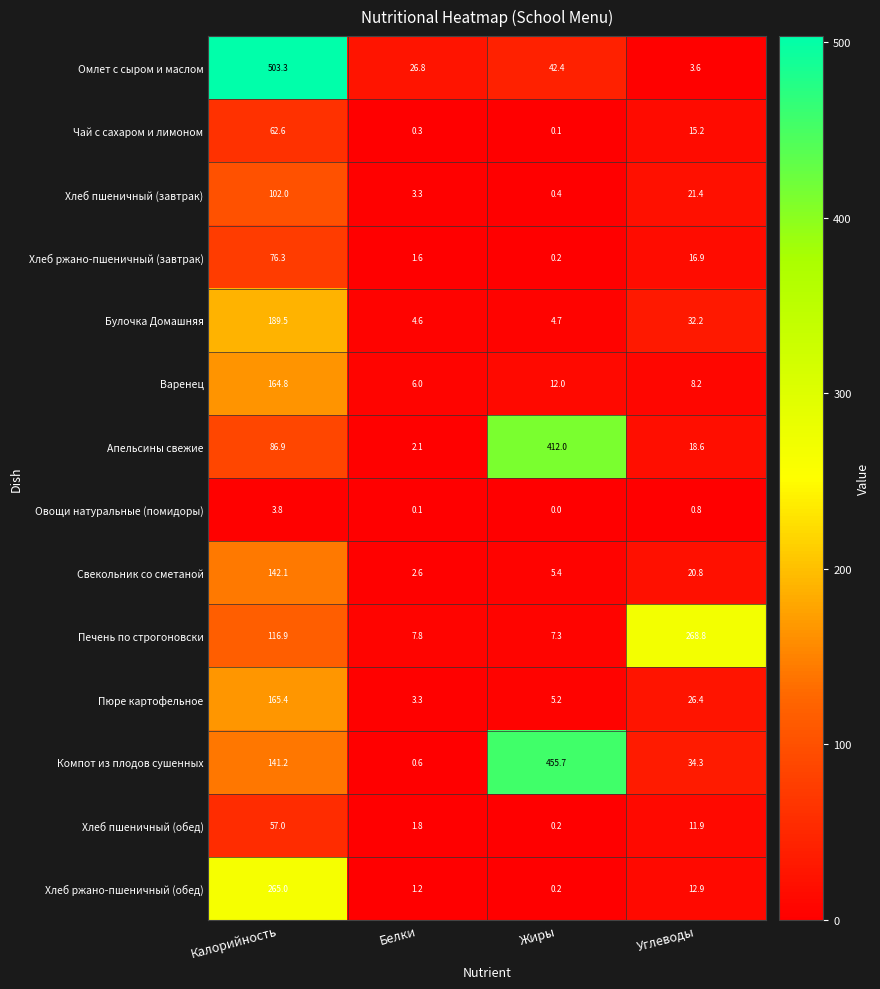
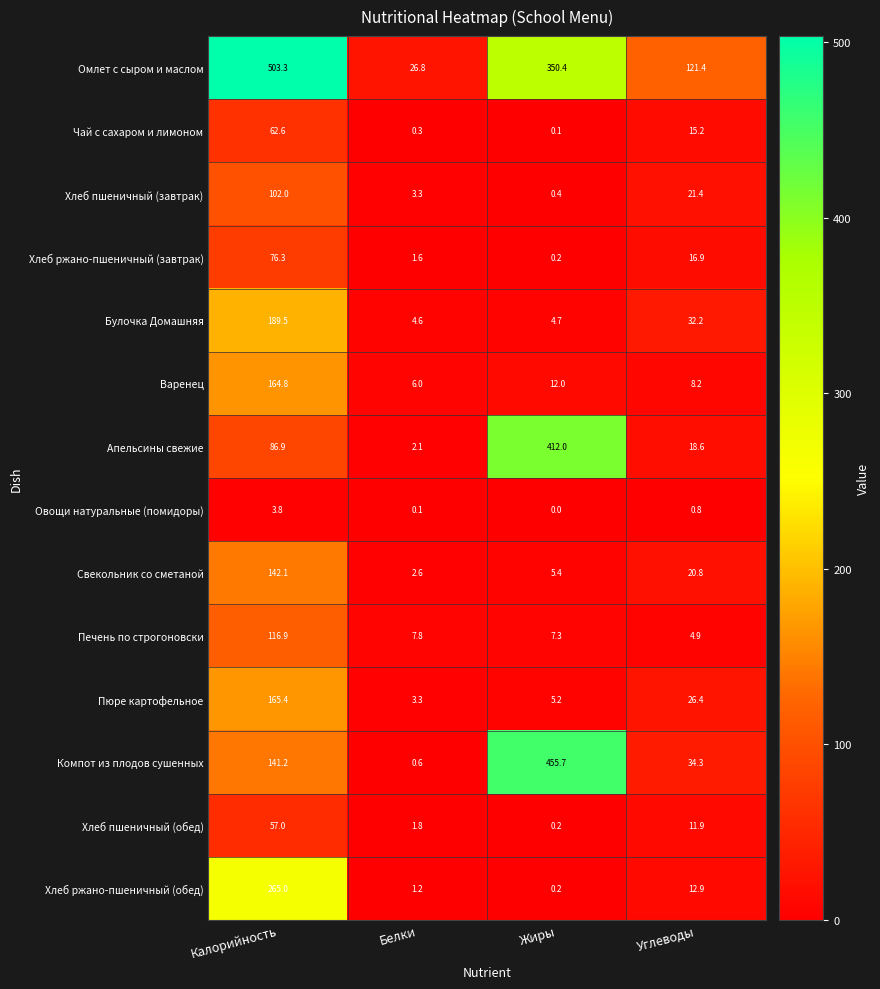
  {
    "Омлет с сыром и маслом": {
      "Калорийность": 503.3,
      "Белки": 26.8,
-     "Жиры": 42.4,
-     "Углеводы": 3.6
+     "Жиры": 350.4,
+     "Углеводы": 121.4
    },
    "Чай с сахаром и лимоном": {
      "Калорийность": 62.6,
      "Белки": 0.3,
      "Жиры": 0.1,
      "Углеводы": 15.2
    },
    "Хлеб пшеничный (завтрак)": {
      "Калорийность": 102.0,
      "Белки": 3.3,
      "Жиры": 0.4,
      "Углеводы": 21.4
    },
    "Хлеб ржано-пшеничный (завтрак)": {
      "Калорийность": 76.3,
      "Белки": 1.6,
      "Жиры": 0.2,
      "Углеводы": 16.9
    },
    "Булочка Домашняя": {
      "Калорийность": 189.5,
      "Белки": 4.6,
      "Жиры": 4.7,
      "Углеводы": 32.2
    },
    "Варенец": {
      "Калорийность": 164.8,
      "Белки": 6.0,
      "Жиры": 12.0,
      "Углеводы": 8.2
    },
    "Апельсины свежие": {
      "Калорийность": 86.9,
      "Белки": 2.1,
      "Жиры": 412.0,
      "Углеводы": 18.6
    },
    "Овощи натуральные (помидоры)": {
      "Калорийность": 3.8,
      "Белки": 0.1,
      "Жиры": 0.0,
      "Углеводы": 0.8
    },
    "Свекольник со сметаной": {
      "Калорийность": 142.1,
      "Белки": 2.6,
      "Жиры": 5.4,
      "Углеводы": 20.8
    },
    "Печень по строгоновски": {
      "Калорийность": 116.9,
      "Белки": 7.8,
      "Жиры": 7.3,
-     "Углеводы": 268.8
+     "Углеводы": 4.9
    },
    "Пюре картофельное": {
      "Калорийность": 165.4,
      "Белки": 3.3,
      "Жиры": 5.2,
      "Углеводы": 26.4
    },
    "Компот из плодов сушенных": {
      "Калорийность": 141.2,
      "Белки": 0.6,
      "Жиры": 455.7,
      "Углеводы": 34.3
    },
    "Хлеб пшеничный (обед)": {
      "Калорийность": 57.0,
      "Белки": 1.8,
      "Жиры": 0.2,
      "Углеводы": 11.9
    },
    "Хлеб ржано-пшеничный (обед)": {
      "Калорийность": 265.0,
      "Белки": 1.2,
      "Жиры": 0.2,
      "Углеводы": 12.9
    }
  }
